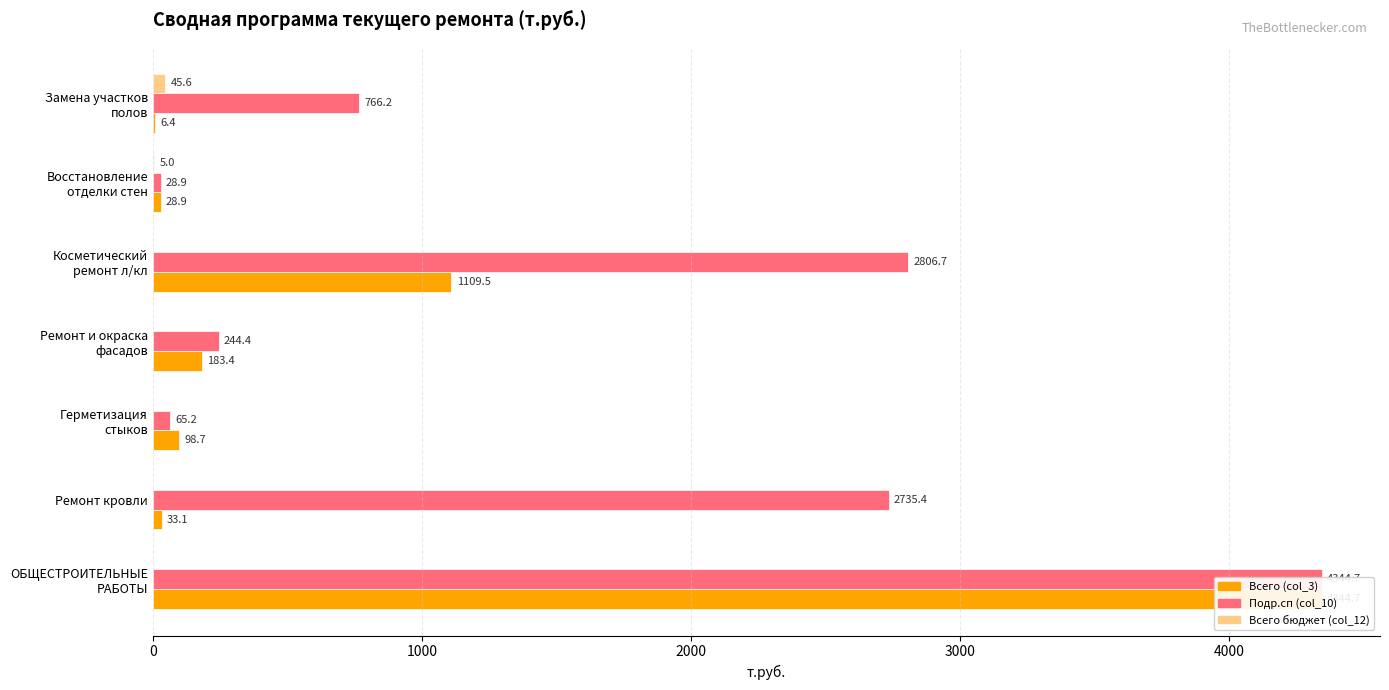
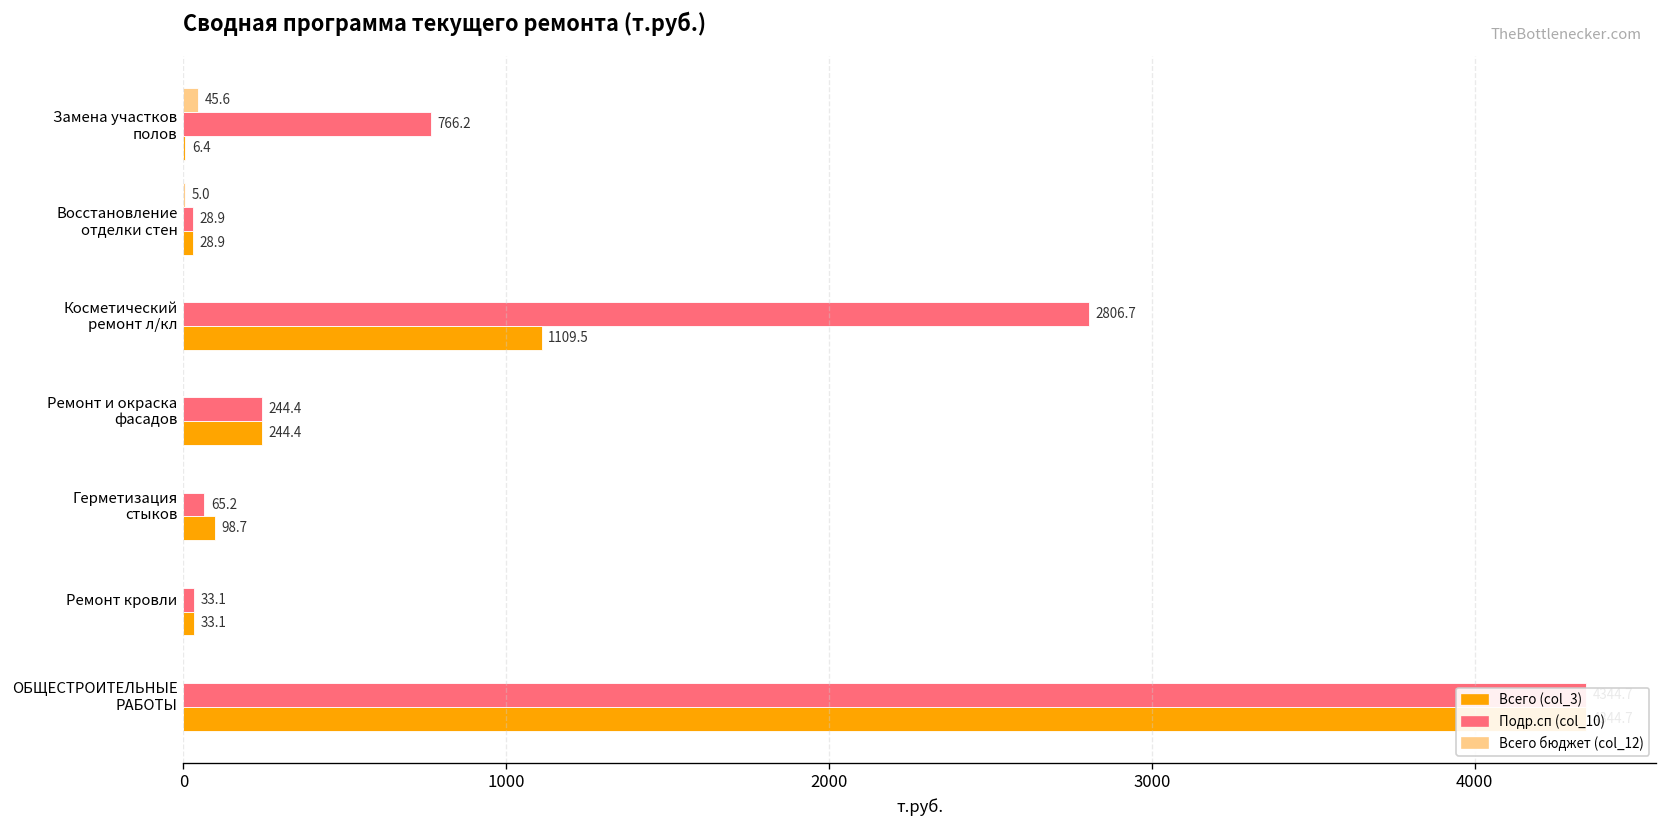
  {
    "Всего (col_3)": {
      "Замена участков полов": 6.4,
      "Восстановление отделки стен": 28.9,
      "Косметический ремонт л/кл": 1109.5,
-     "Ремонт и окраска фасадов": 183.4,
+     "Ремонт и окраска фасадов": 244.4,
      "Герметизация стыков": 98.7,
      "Ремонт кровли": 33.1
    },
    "Подр.сп (col_10)": {
      "Замена участков полов": 766.2,
      "Восстановление отделки стен": 28.9,
      "Косметический ремонт л/кл": 2806.7,
      "Ремонт и окраска фасадов": 244.4,
      "Герметизация стыков": 65.2,
-     "Ремонт кровли": 2735.4
+     "Ремонт кровли": 33.1
    },
    "Всего бюджет (col_12)": {
      "Замена участков полов": 45.6,
      "Восстановление отделки стен": 5.0
    }
  }
